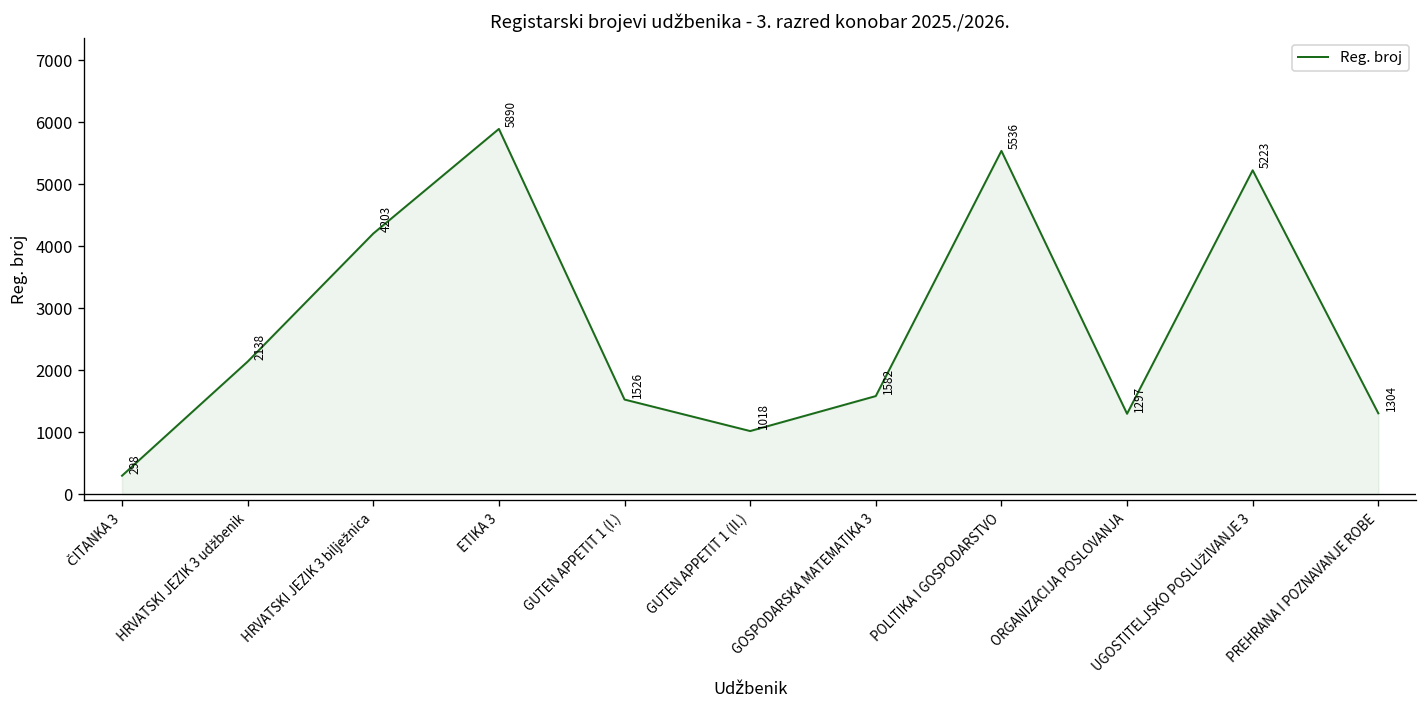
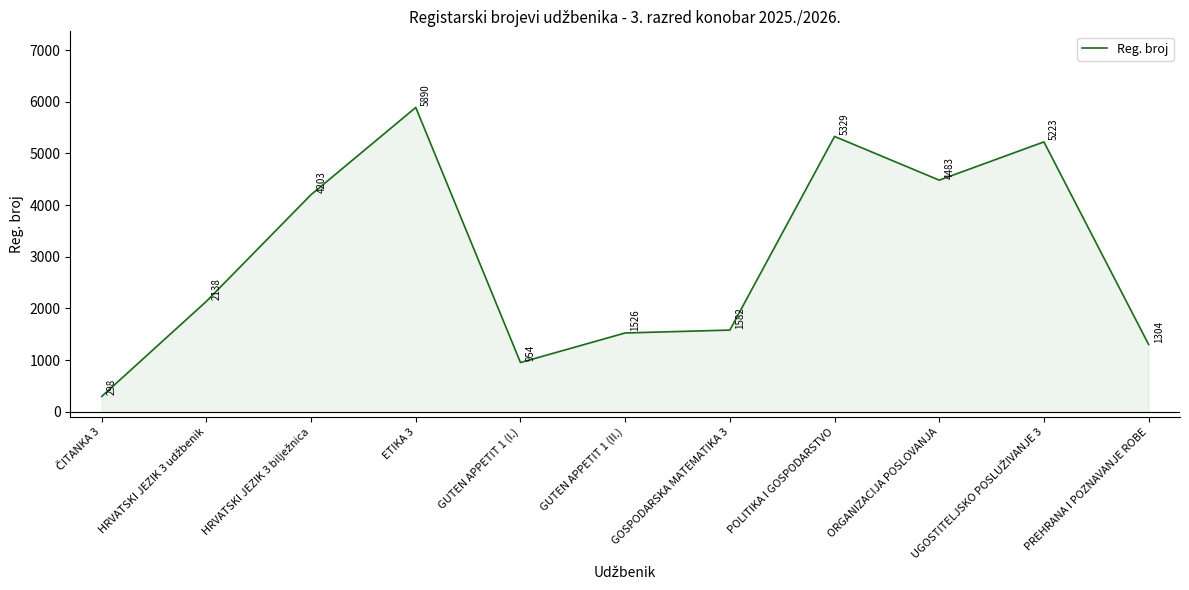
  {
    "ČITANKA 3": 298,
    "HRVATSKI JEZIK 3 udžbenik": 2138,
    "HRVATSKI JEZIK 3 bilježnica": 4203,
    "ETIKA 3": 5890,
-   "GUTEN APPETIT 1 (I.)": 1526,
-   "GUTEN APPETIT 1 (II.)": 1018,
+   "GUTEN APPETIT 1 (I.)": 954,
+   "GUTEN APPETIT 1 (II.)": 1526,
    "GOSPODARSKA MATEMATIKA 3": 1582,
-   "POLITIKA I GOSPODARSTVO": 5536,
-   "ORGANIZACIJA POSLOVANJA": 1297,
+   "POLITIKA I GOSPODARSTVO": 5329,
+   "ORGANIZACIJA POSLOVANJA": 4483,
    "UGOSTITELJSKO POSLUŽIVANJE 3": 5223,
    "PREHRANA I POZNAVANJE ROBE": 1304
  }
